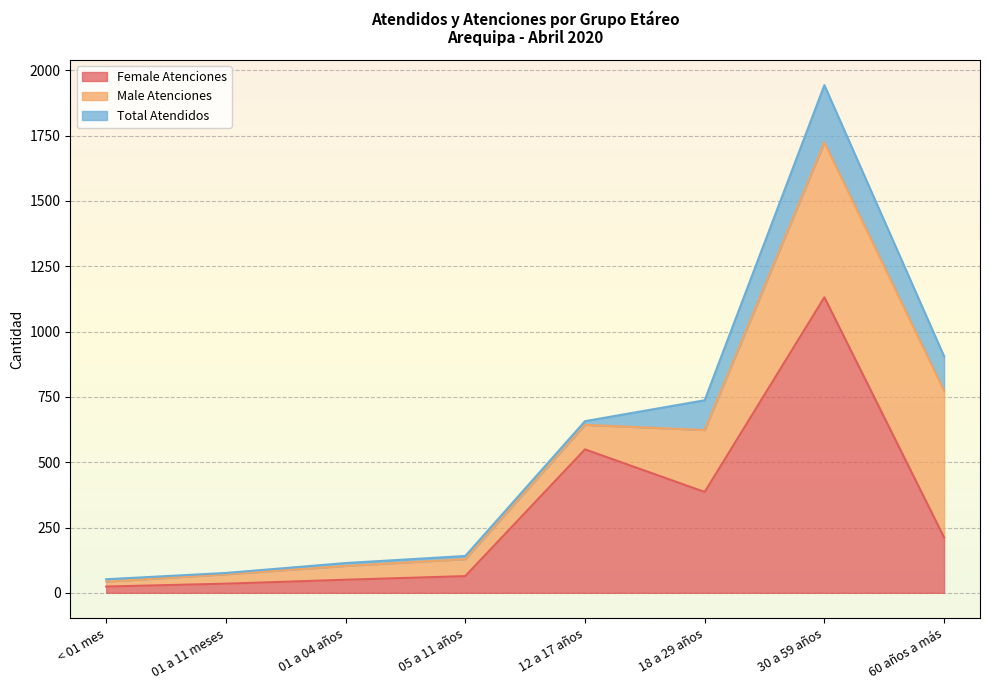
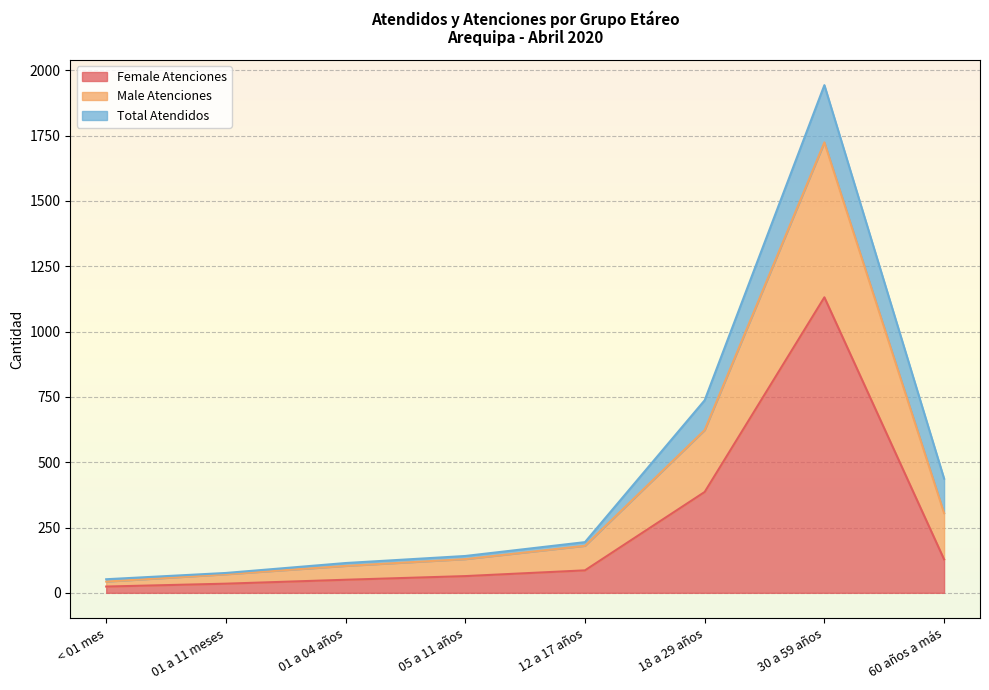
  {
    "Female Atenciones": {
      "< 01 mes": 20,
      "01 a 11 meses": 40,
      "01 a 04 años": 50,
      "05 a 11 años": 60,
-     "12 a 17 años": 550,
+     "12 a 17 años": 90,
      "18 a 29 años": 390,
      "30 a 59 años": 1130,
-     "60 años a más": 210
+     "60 años a más": 130
    },
    "Male Atenciones": {
      "01 a 04 años": 50,
      "05 a 11 años": 70,
      "12 a 17 años": 90,
      "18 a 29 años": 240,
      "30 a 59 años": 590,
-     "60 años a más": 560
+     "60 años a más": 180
    },
    "Total Atendidos": {
      "01 a 04 años": 10,
      "05 a 11 años": 10,
      "12 a 17 años": 10,
      "18 a 29 años": 110,
      "30 a 59 años": 220,
      "60 años a más": 130
    }
  }
